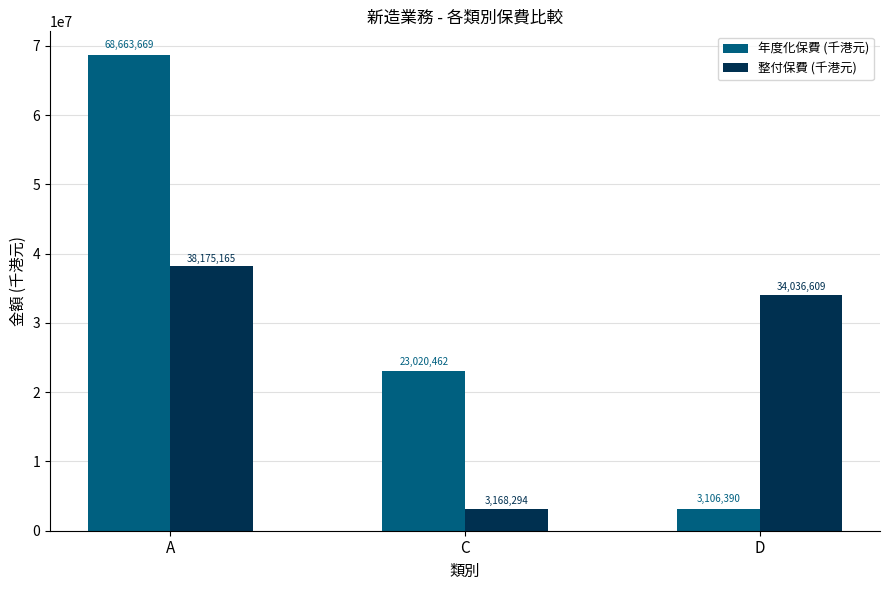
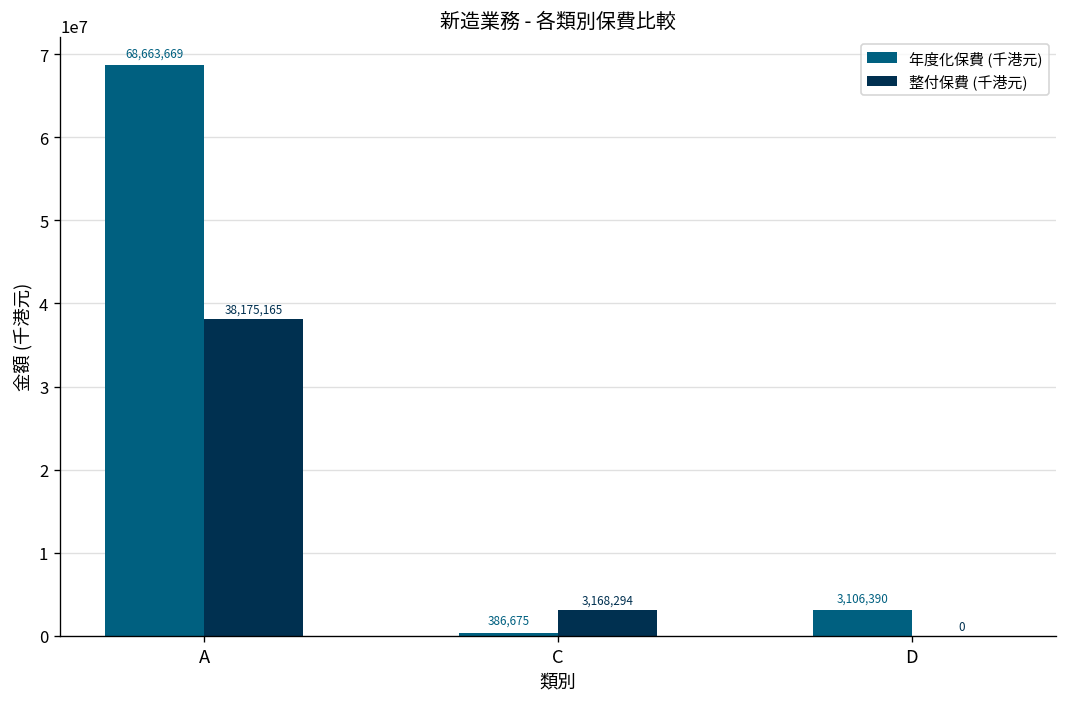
  {
    "年度化保費 (千港元)": {
      "A": "68,663,669",
-     "C": "23,020,462",
+     "C": "386,675",
      "D": "3,106,390"
    },
    "整付保費 (千港元)": {
      "A": "38,175,165",
      "C": "3,168,294",
-     "D": "34,036,609"
+     "D": "0"
    }
  }
